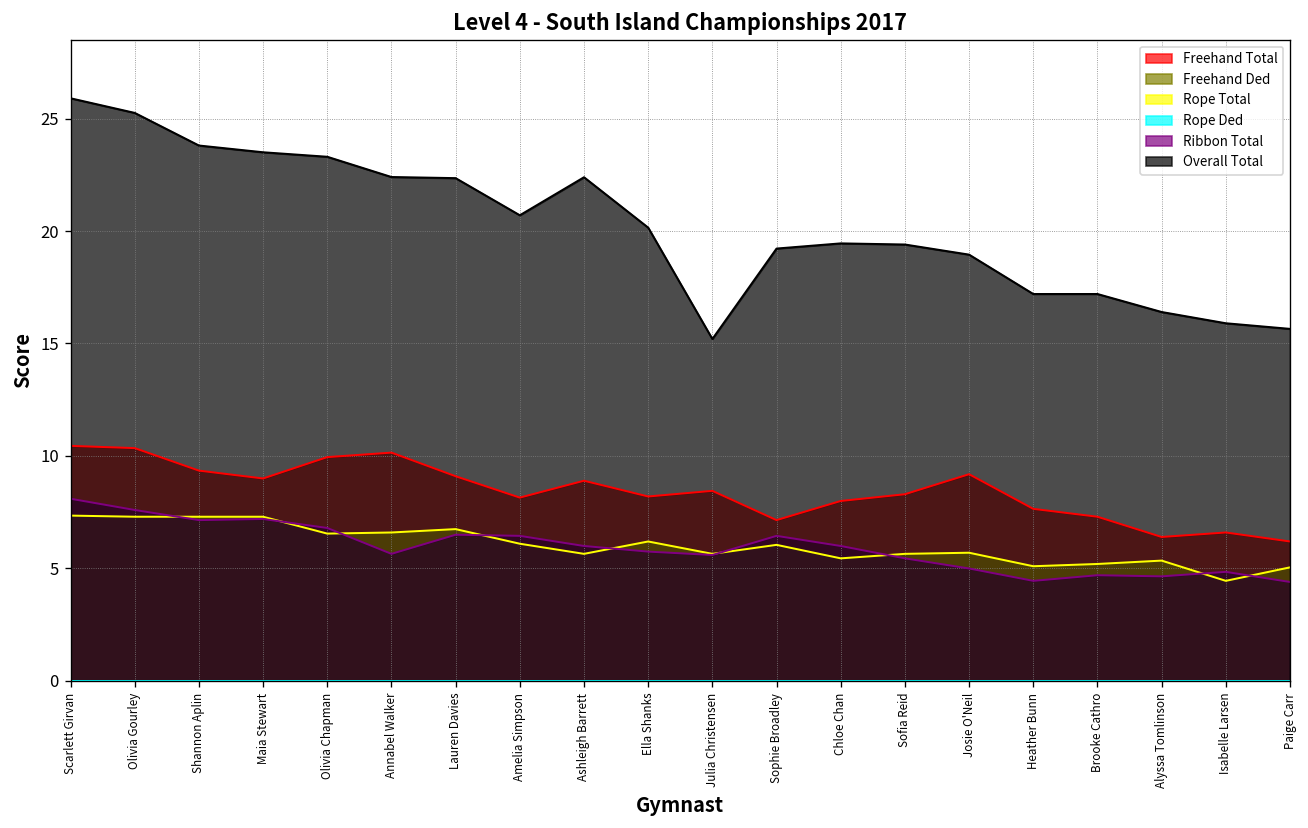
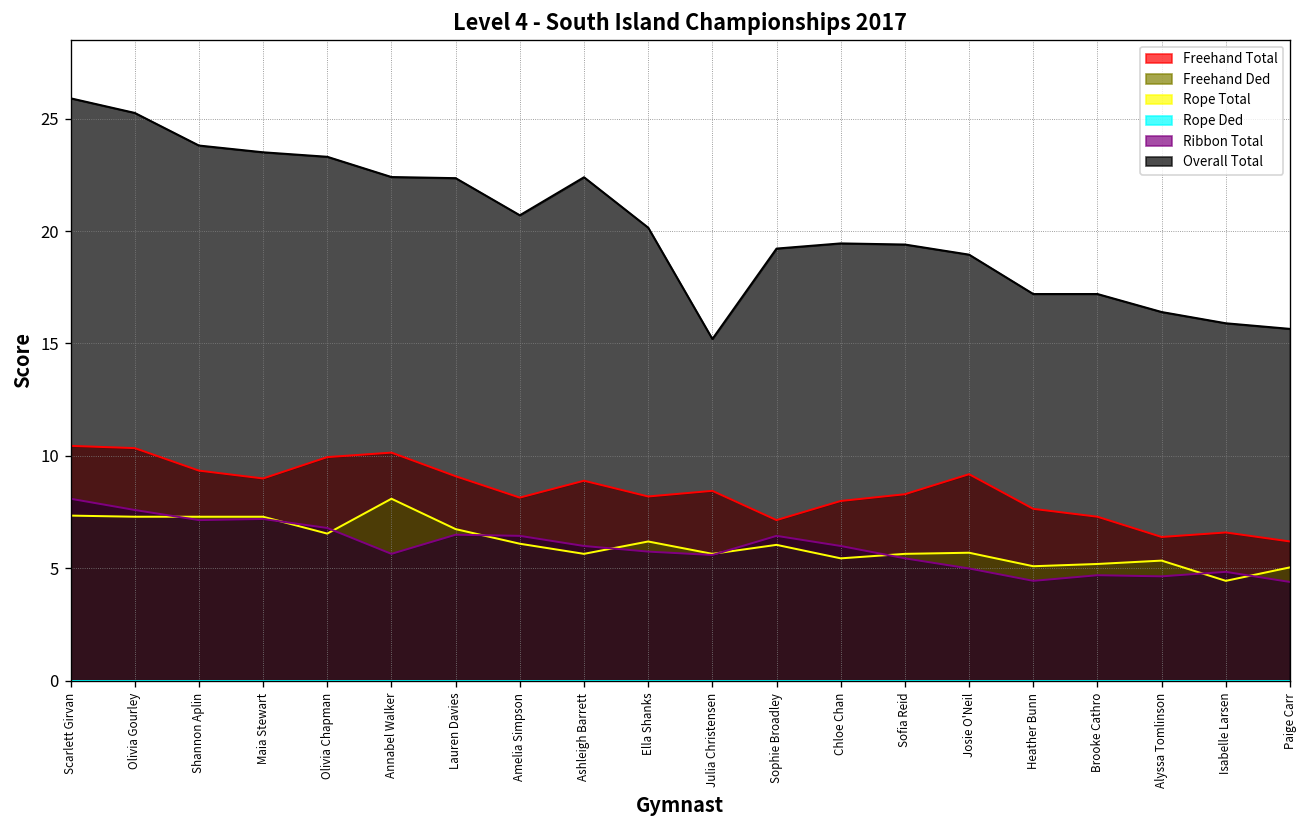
  {
    "Freehand Total": {
      "Scarlett Girvan": 10.5,
      "Olivia Gourley": 10.4,
      "Shannon Aplin": 9.4,
      "Maia Stewart": 9.0,
      "Olivia Chapman": 10.0,
      "Annabel Walker": 10.2,
      "Lauren Davies": 9.1,
      "Amelia Simpson": 8.2,
      "Ashleigh Barrett": 8.9,
      "Ella Shanks": 8.2,
      "Julia Christensen": 8.5,
      "Sophie Broadley": 7.2,
      "Chloe Chan": 8.0,
      "Sofia Reid": 8.3,
      "Josie O'Neil": 9.2,
      "Heather Bunn": 7.7,
      "Brooke Cathro": 7.3,
      "Alyssa Tomlinson": 6.4,
      "Isabelle Larsen": 6.6,
      "Paige Carr": 6.2
    },
    "Rope Ded": {
      "Scarlett Girvan": 0.0,
      "Olivia Gourley": 0.0,
      "Shannon Aplin": 0.0,
      "Maia Stewart": 0.0,
      "Olivia Chapman": 0.0,
      "Annabel Walker": 0.0,
      "Lauren Davies": 0.0,
      "Amelia Simpson": 0.0,
      "Ashleigh Barrett": 0.0,
      "Ella Shanks": 0.0,
      "Julia Christensen": 0.0,
      "Sophie Broadley": 0.0,
      "Chloe Chan": 0.0,
      "Sofia Reid": 0.0,
      "Josie O'Neil": 0.0,
      "Heather Bunn": 0.0,
      "Brooke Cathro": 0.0,
      "Alyssa Tomlinson": 0.0,
      "Isabelle Larsen": 0.0,
      "Paige Carr": 0.0
    },
    "Rope Total": {
      "Scarlett Girvan": 7.4,
      "Olivia Gourley": 7.3,
      "Shannon Aplin": 7.3,
      "Olivia Chapman": 6.6,
-     "Annabel Walker": 6.6,
+     "Annabel Walker": 8.1,
      "Lauren Davies": 6.8,
      "Amelia Simpson": 6.1,
      "Ashleigh Barrett": 5.7,
      "Ella Shanks": 6.2,
      "Sophie Broadley": 6.1,
      "Chloe Chan": 5.5,
      "Sofia Reid": 5.7,
      "Josie O'Neil": 5.7,
      "Heather Bunn": 5.1,
      "Brooke Cathro": 5.2,
      "Alyssa Tomlinson": 5.4,
      "Isabelle Larsen": 4.5,
      "Paige Carr": 5.1
    },
    "Ribbon Total": {
      "Scarlett Girvan": 8.1,
      "Olivia Gourley": 7.6,
      "Shannon Aplin": 7.2,
      "Olivia Chapman": 6.8,
      "Annabel Walker": 5.7,
      "Lauren Davies": 6.5,
      "Amelia Simpson": 6.5,
      "Ashleigh Barrett": 6.0,
      "Ella Shanks": 5.8,
      "Sophie Broadley": 6.5,
      "Chloe Chan": 6.0,
      "Sofia Reid": 5.5,
      "Josie O'Neil": 5.0,
      "Heather Bunn": 4.5,
      "Brooke Cathro": 4.7,
      "Alyssa Tomlinson": 4.7,
      "Isabelle Larsen": 4.9,
      "Paige Carr": 4.4
    },
    "Overall Total": {
      "Scarlett Girvan": 25.9,
      "Olivia Gourley": 25.3,
      "Shannon Aplin": 23.8,
      "Maia Stewart": 23.5,
      "Olivia Chapman": 23.3,
      "Annabel Walker": 22.4,
      "Lauren Davies": 22.4,
      "Amelia Simpson": 20.7,
      "Ashleigh Barrett": 22.4,
      "Ella Shanks": 20.2,
      "Julia Christensen": 15.2,
      "Sophie Broadley": 19.2,
      "Chloe Chan": 19.5,
      "Sofia Reid": 19.4,
      "Josie O'Neil": 19.0,
      "Heather Bunn": 17.2,
      "Brooke Cathro": 17.2,
      "Alyssa Tomlinson": 16.4,
      "Isabelle Larsen": 15.9,
      "Paige Carr": 15.7
    }
  }
